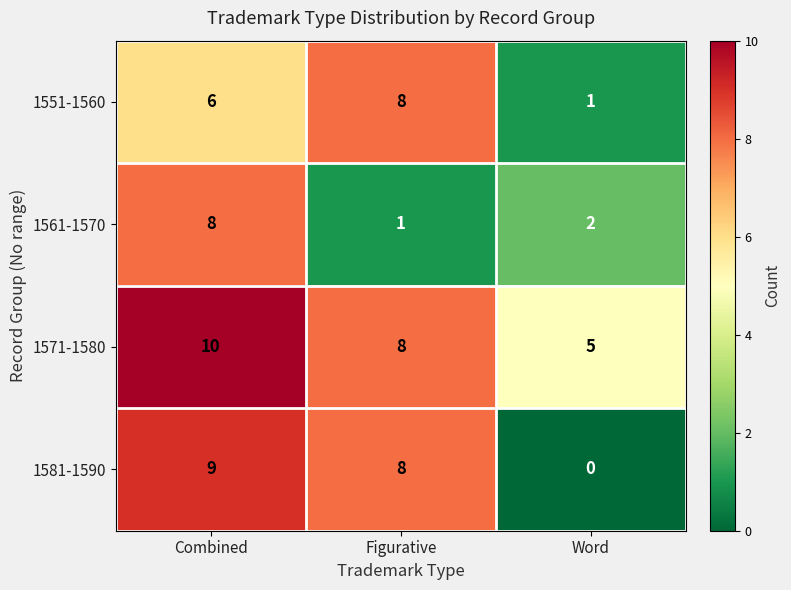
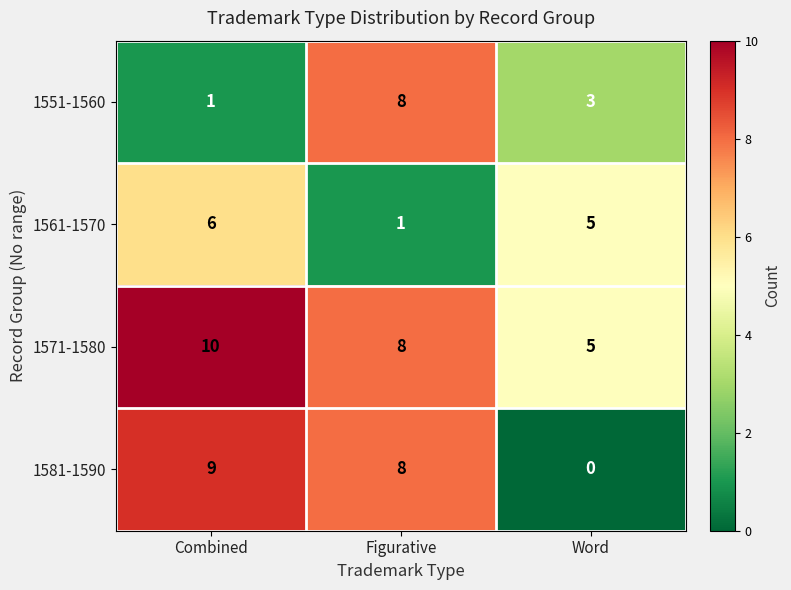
  {
    "1551-1560": {
-     "Combined": 6,
+     "Combined": 1,
      "Figurative": 8,
-     "Word": 1
+     "Word": 3
    },
    "1561-1570": {
-     "Combined": 8,
+     "Combined": 6,
      "Figurative": 1,
-     "Word": 2
+     "Word": 5
    },
    "1571-1580": {
      "Combined": 10,
      "Figurative": 8,
      "Word": 5
    },
    "1581-1590": {
      "Combined": 9,
      "Figurative": 8,
      "Word": 0
    }
  }
